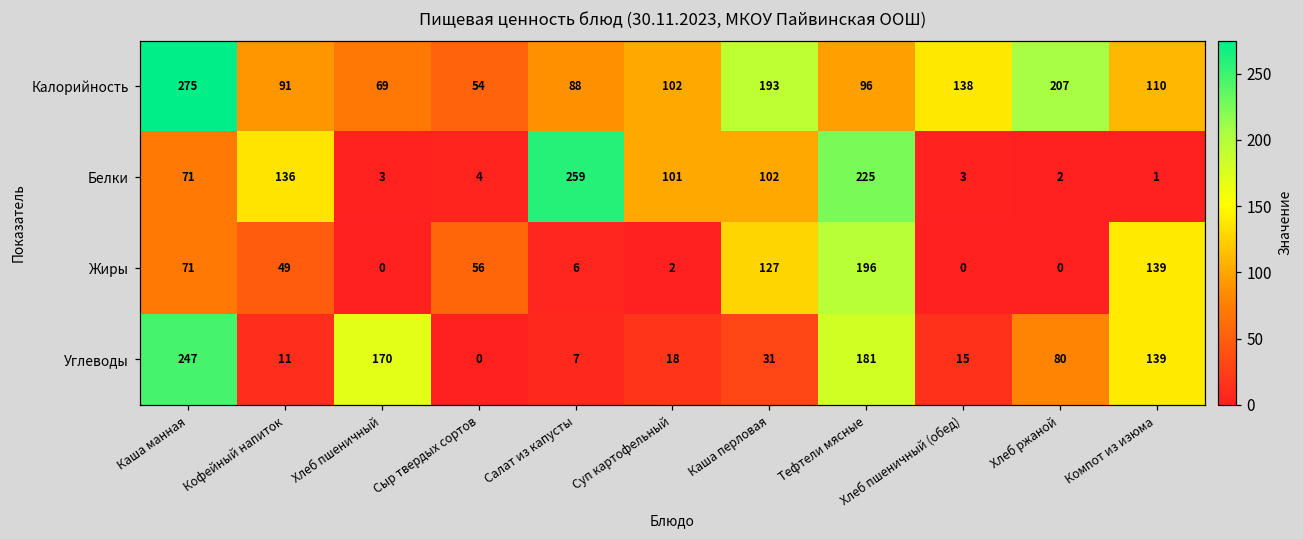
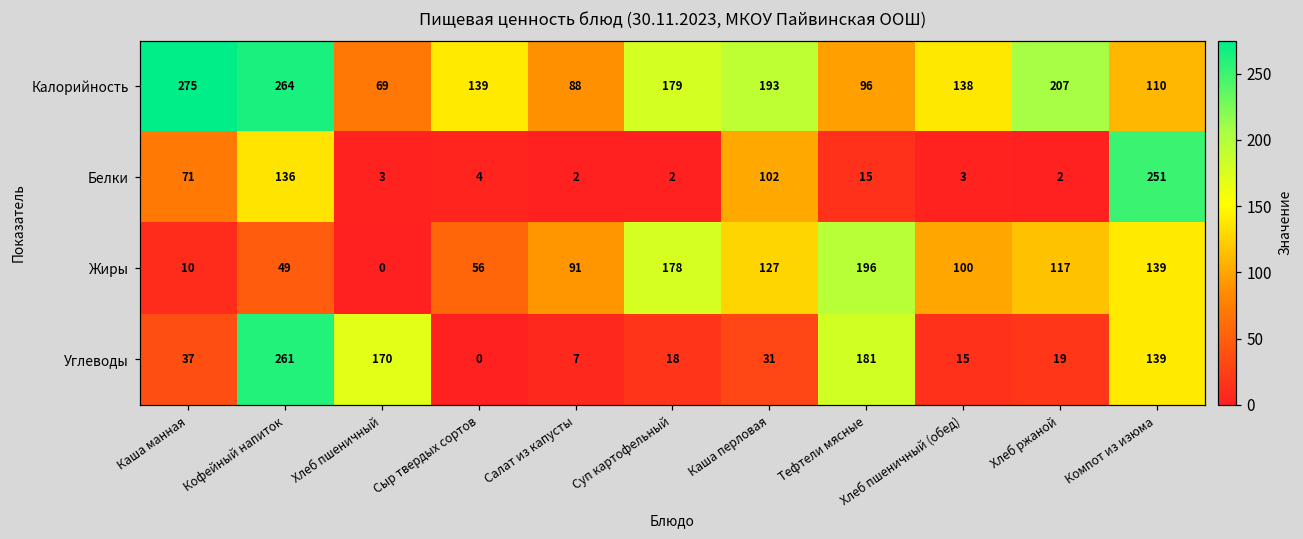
  {
    "Калорийность": {
      "Каша манная": 275,
-     "Кофейный напиток": 91,
+     "Кофейный напиток": 264,
      "Хлеб пшеничный": 69,
-     "Сыр твердых сортов": 54,
+     "Сыр твердых сортов": 139,
      "Салат из капусты": 88,
-     "Суп картофельный": 102,
+     "Суп картофельный": 179,
      "Каша перловая": 193,
      "Тефтели мясные": 96,
      "Хлеб пшеничный (обед)": 138,
      "Хлеб ржаной": 207,
      "Компот из изюма": 110
    },
    "Белки": {
      "Каша манная": 71,
      "Кофейный напиток": 136,
      "Хлеб пшеничный": 3,
      "Сыр твердых сортов": 4,
-     "Салат из капусты": 259,
-     "Суп картофельный": 101,
+     "Салат из капусты": 2,
+     "Суп картофельный": 2,
      "Каша перловая": 102,
-     "Тефтели мясные": 225,
+     "Тефтели мясные": 15,
      "Хлеб пшеничный (обед)": 3,
      "Хлеб ржаной": 2,
-     "Компот из изюма": 1
+     "Компот из изюма": 251
    },
    "Жиры": {
-     "Каша манная": 71,
+     "Каша манная": 10,
      "Кофейный напиток": 49,
      "Хлеб пшеничный": 0,
      "Сыр твердых сортов": 56,
-     "Салат из капусты": 6,
-     "Суп картофельный": 2,
+     "Салат из капусты": 91,
+     "Суп картофельный": 178,
      "Каша перловая": 127,
      "Тефтели мясные": 196,
-     "Хлеб пшеничный (обед)": 0,
-     "Хлеб ржаной": 0,
+     "Хлеб пшеничный (обед)": 100,
+     "Хлеб ржаной": 117,
      "Компот из изюма": 139
    },
    "Углеводы": {
-     "Каша манная": 247,
-     "Кофейный напиток": 11,
+     "Каша манная": 37,
+     "Кофейный напиток": 261,
      "Хлеб пшеничный": 170,
      "Сыр твердых сортов": 0,
      "Салат из капусты": 7,
      "Суп картофельный": 18,
      "Каша перловая": 31,
      "Тефтели мясные": 181,
      "Хлеб пшеничный (обед)": 15,
-     "Хлеб ржаной": 80,
+     "Хлеб ржаной": 19,
      "Компот из изюма": 139
    }
  }
